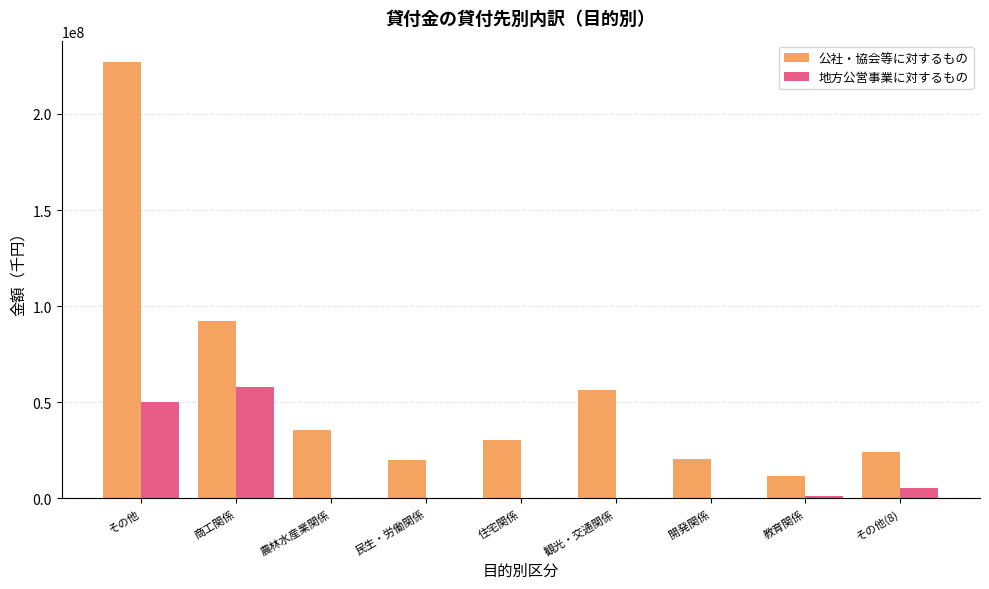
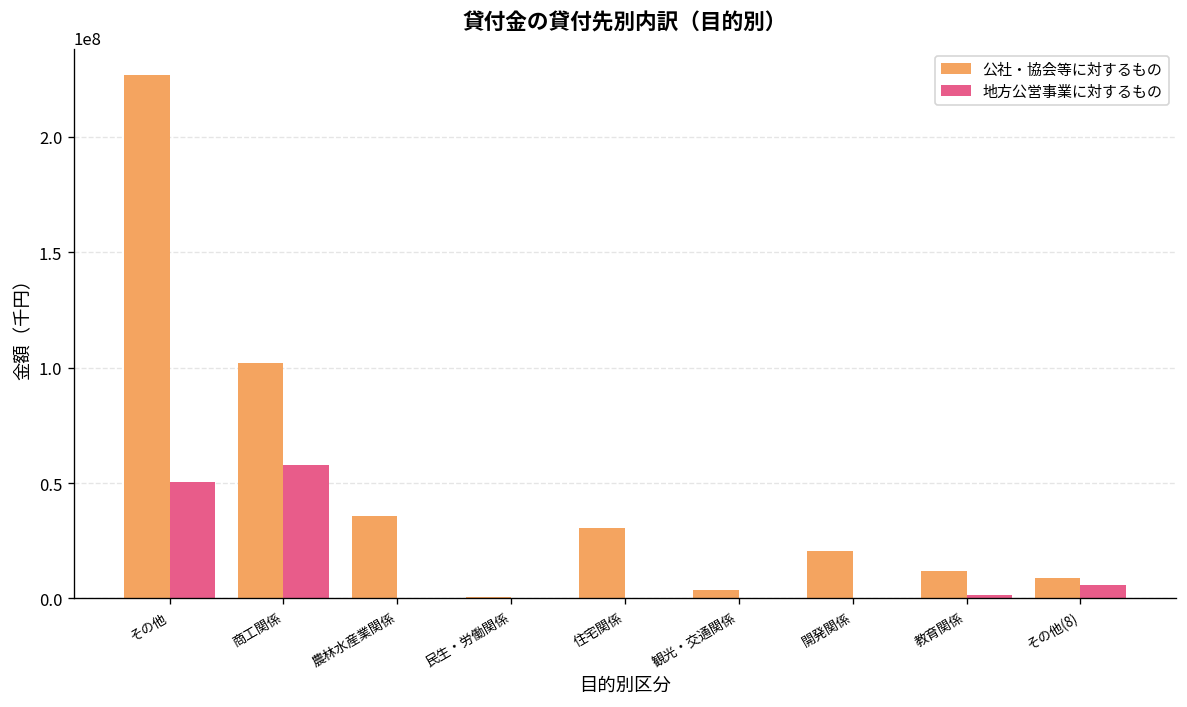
  {
    "公社・協会等に対するもの": {
      "その他": 227000000,
-     "商工関係": 92000000,
+     "商工関係": 102000000,
      "農林水産業関係": 36000000,
-     "民生・労働関係": 20000000,
+     "民生・労働関係": 0,
      "住宅関係": 31000000,
-     "観光・交通関係": 57000000,
+     "観光・交通関係": 4000000,
      "開発関係": 21000000,
      "教育関係": 12000000,
-     "その他(8)": 24000000
+     "その他(8)": 9000000
    },
    "地方公営事業に対するもの": {
      "その他": 50000000,
      "商工関係": 58000000,
      "農林水産業関係": 0,
      "民生・労働関係": 0,
      "住宅関係": 0,
      "観光・交通関係": 0,
      "開発関係": 0,
      "教育関係": 1000000,
      "その他(8)": 6000000
    }
  }
